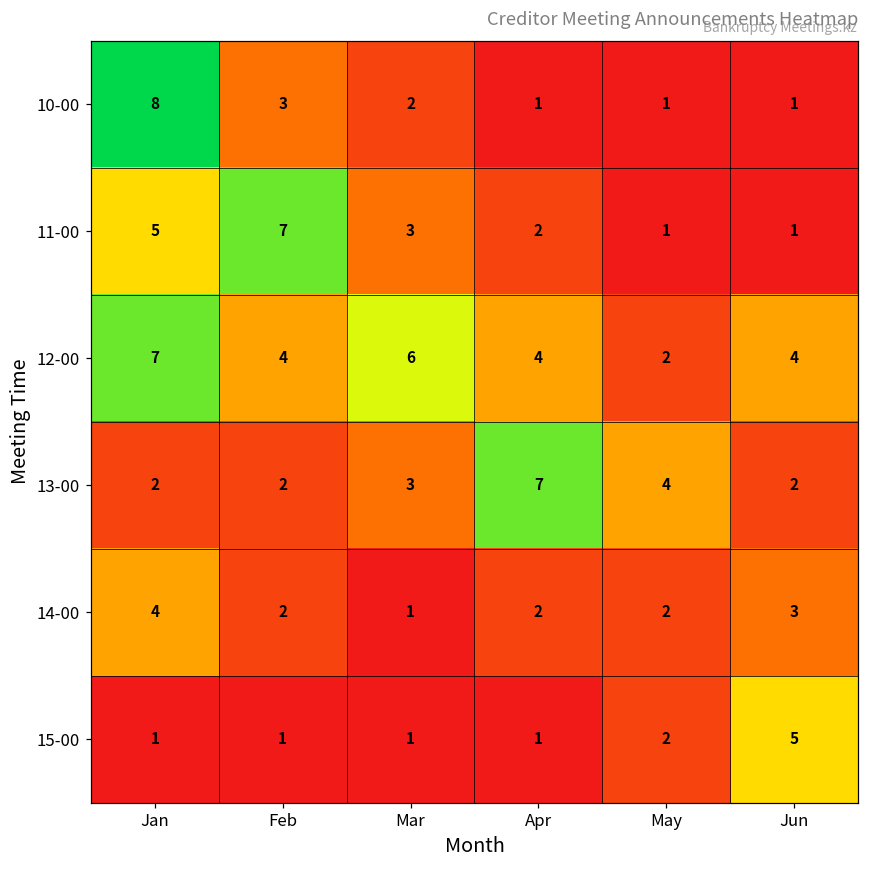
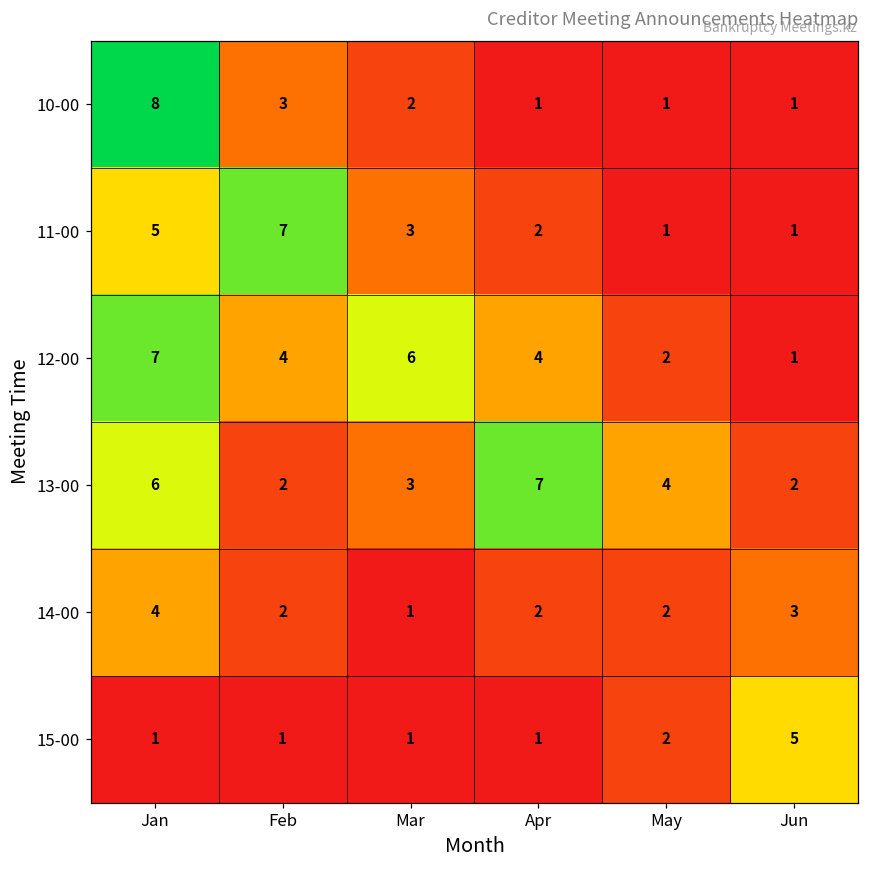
  {
    "10-00": {
      "Jan": 8,
      "Feb": 3,
      "Mar": 2,
      "Apr": 1,
      "May": 1,
      "Jun": 1
    },
    "11-00": {
      "Jan": 5,
      "Feb": 7,
      "Mar": 3,
      "Apr": 2,
      "May": 1,
      "Jun": 1
    },
    "12-00": {
      "Jan": 7,
      "Feb": 4,
      "Mar": 6,
      "Apr": 4,
      "May": 2,
-     "Jun": 4
+     "Jun": 1
    },
    "13-00": {
-     "Jan": 2,
+     "Jan": 6,
      "Feb": 2,
      "Mar": 3,
      "Apr": 7,
      "May": 4,
      "Jun": 2
    },
    "14-00": {
      "Jan": 4,
      "Feb": 2,
      "Mar": 1,
      "Apr": 2,
      "May": 2,
      "Jun": 3
    },
    "15-00": {
      "Jan": 1,
      "Feb": 1,
      "Mar": 1,
      "Apr": 1,
      "May": 2,
      "Jun": 5
    }
  }
